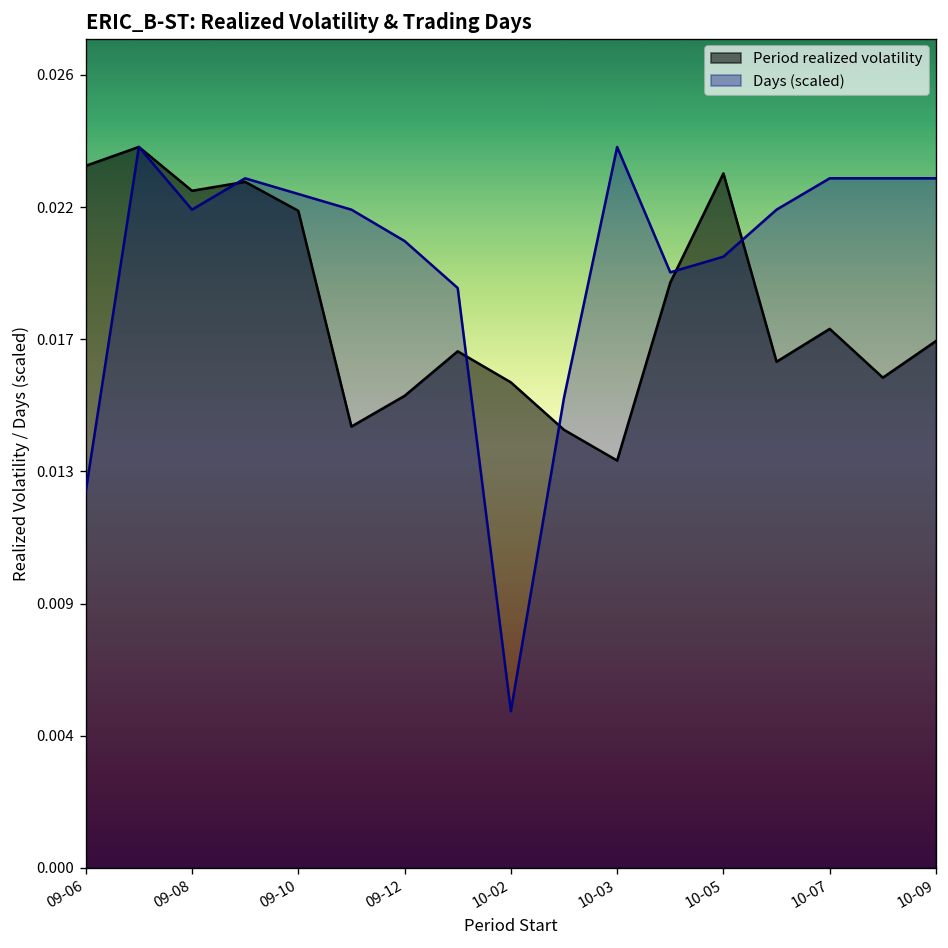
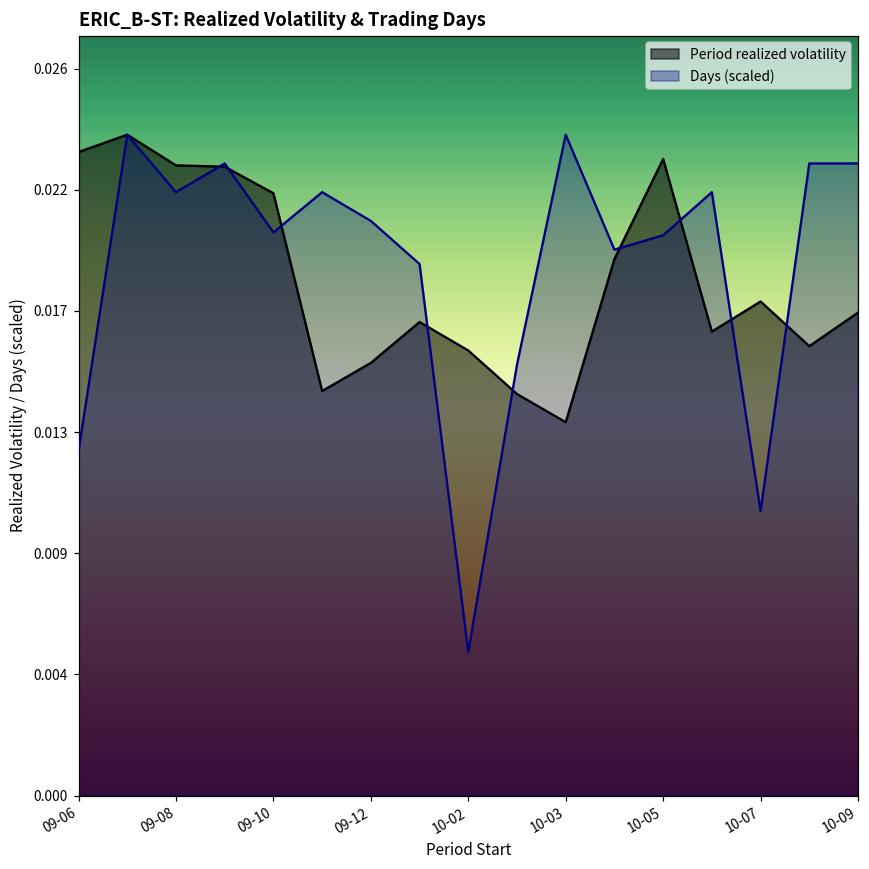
  {
    "Period realized volatility": {
      "09-06": 0.0230,
-     "09-08": 0.0222,
+     "09-08": 0.0226,
      "09-10": 0.0216,
      "09-12": 0.0155,
      "10-02": 0.0159,
      "10-03": 0.0134,
      "10-05": 0.0228,
      "10-07": 0.0177,
      "10-09": 0.0173
    },
    "Days (scaled)": {
      "09-06": 0.0123,
      "09-08": 0.0216,
-     "09-10": 0.0221,
+     "09-10": 0.0202,
      "09-12": 0.0206,
      "10-02": 0.0051,
      "10-03": 0.0237,
      "10-05": 0.0201,
-     "10-07": 0.0226,
+     "10-07": 0.0102,
      "10-09": 0.0226
    }
  }
